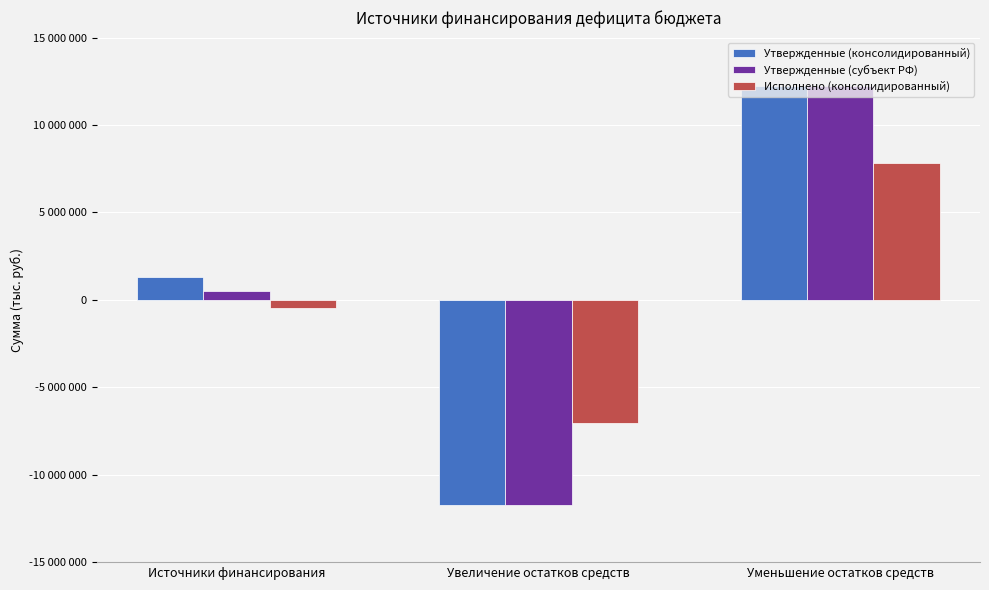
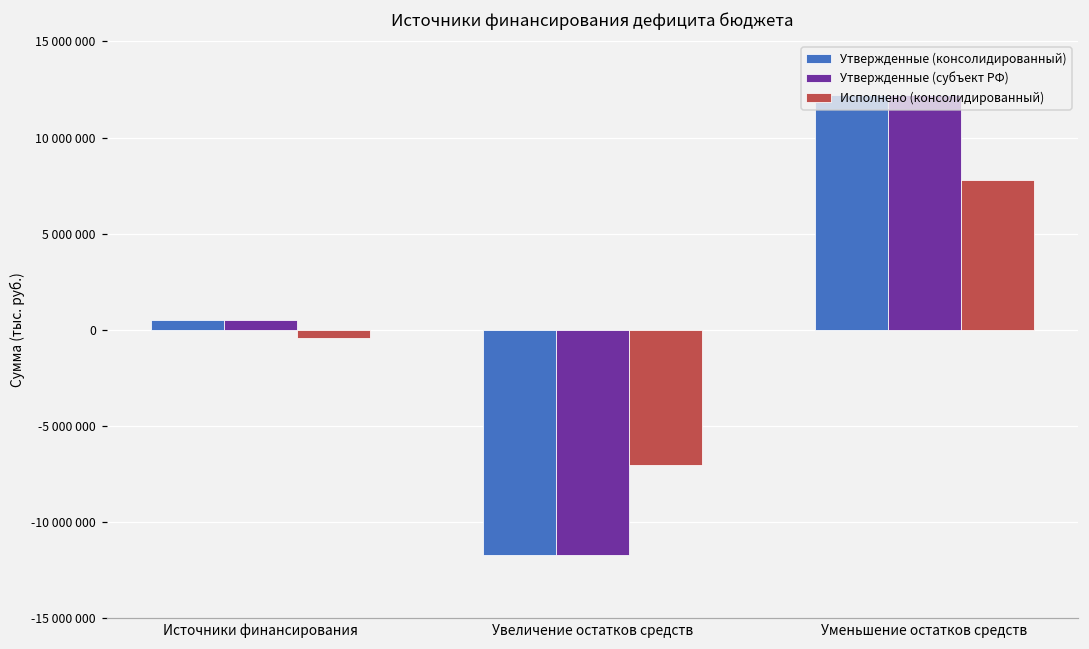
  {
    "Утвержденные (консолидированный)": {
-     "Источники финансирования": 1300000,
+     "Источники финансирования": 500000,
      "Увеличение остатков средств": -11700000
    },
    "Утвержденные (субъект РФ)": {
      "Источники финансирования": 500000,
      "Увеличение остатков средств": -11700000
    },
    "Исполнено (консолидированный)": {
      "Источники финансирования": -400000,
      "Увеличение остатков средств": -7000000,
      "Уменьшение остатков средств": 7800000
    }
  }
